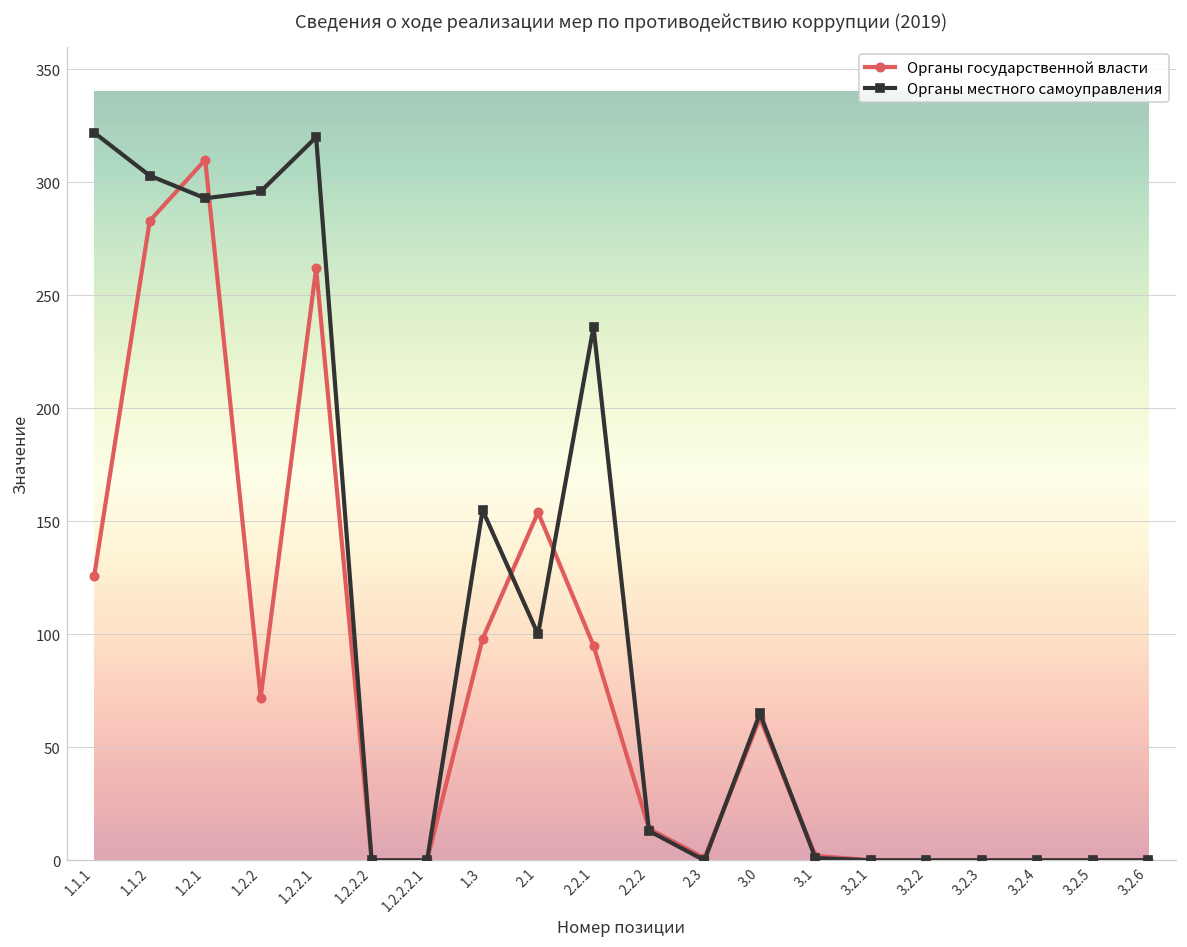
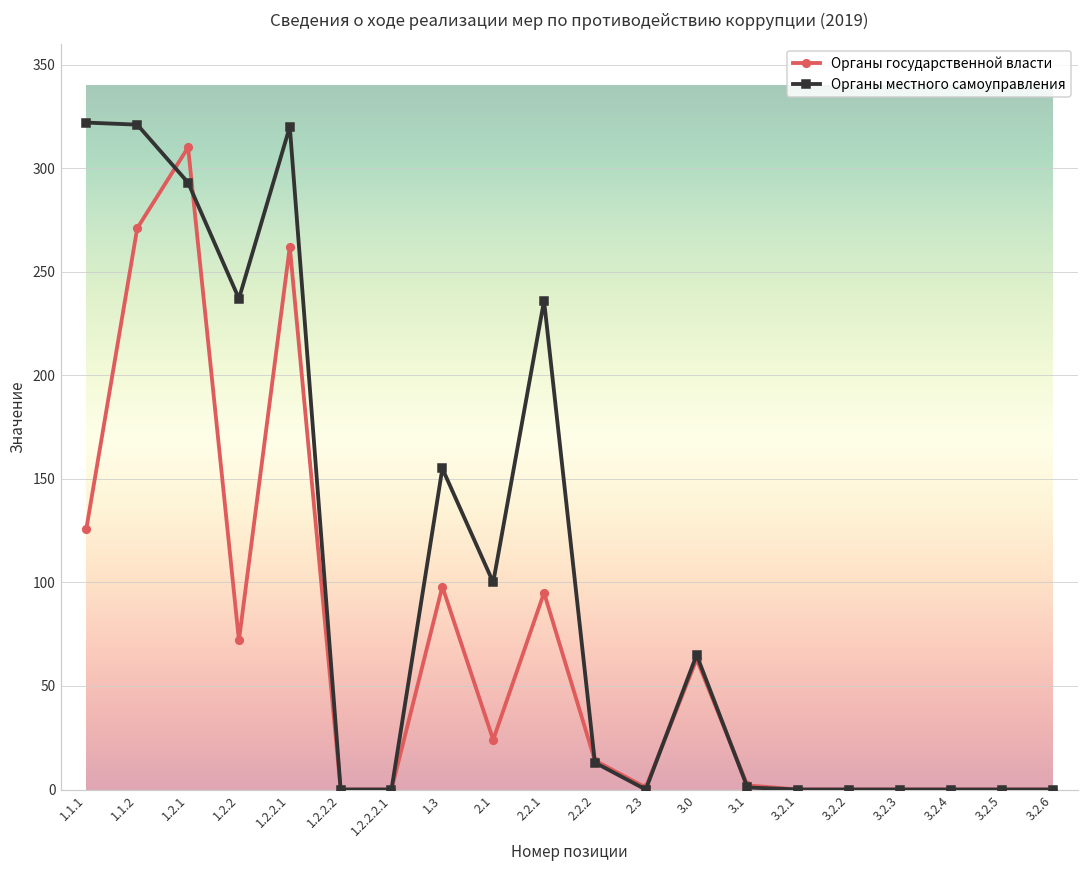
  {
    "Органы государственной власти": {
      "1.1.1": 126,
-     "1.1.2": 283,
+     "1.1.2": 271,
      "1.2.1": 310,
      "1.2.2": 72,
      "1.2.2.1": 262,
      "1.3": 98,
-     "2.1": 154,
+     "2.1": 24,
      "2.2.1": 95,
      "3.0": 63
    },
    "Органы местного самоуправления": {
      "1.1.1": 322,
-     "1.1.2": 303,
+     "1.1.2": 321,
      "1.2.1": 293,
-     "1.2.2": 296,
+     "1.2.2": 237,
      "1.2.2.1": 320,
      "1.3": 155,
      "2.1": 100,
      "2.2.1": 236,
      "3.0": 65
    }
  }
